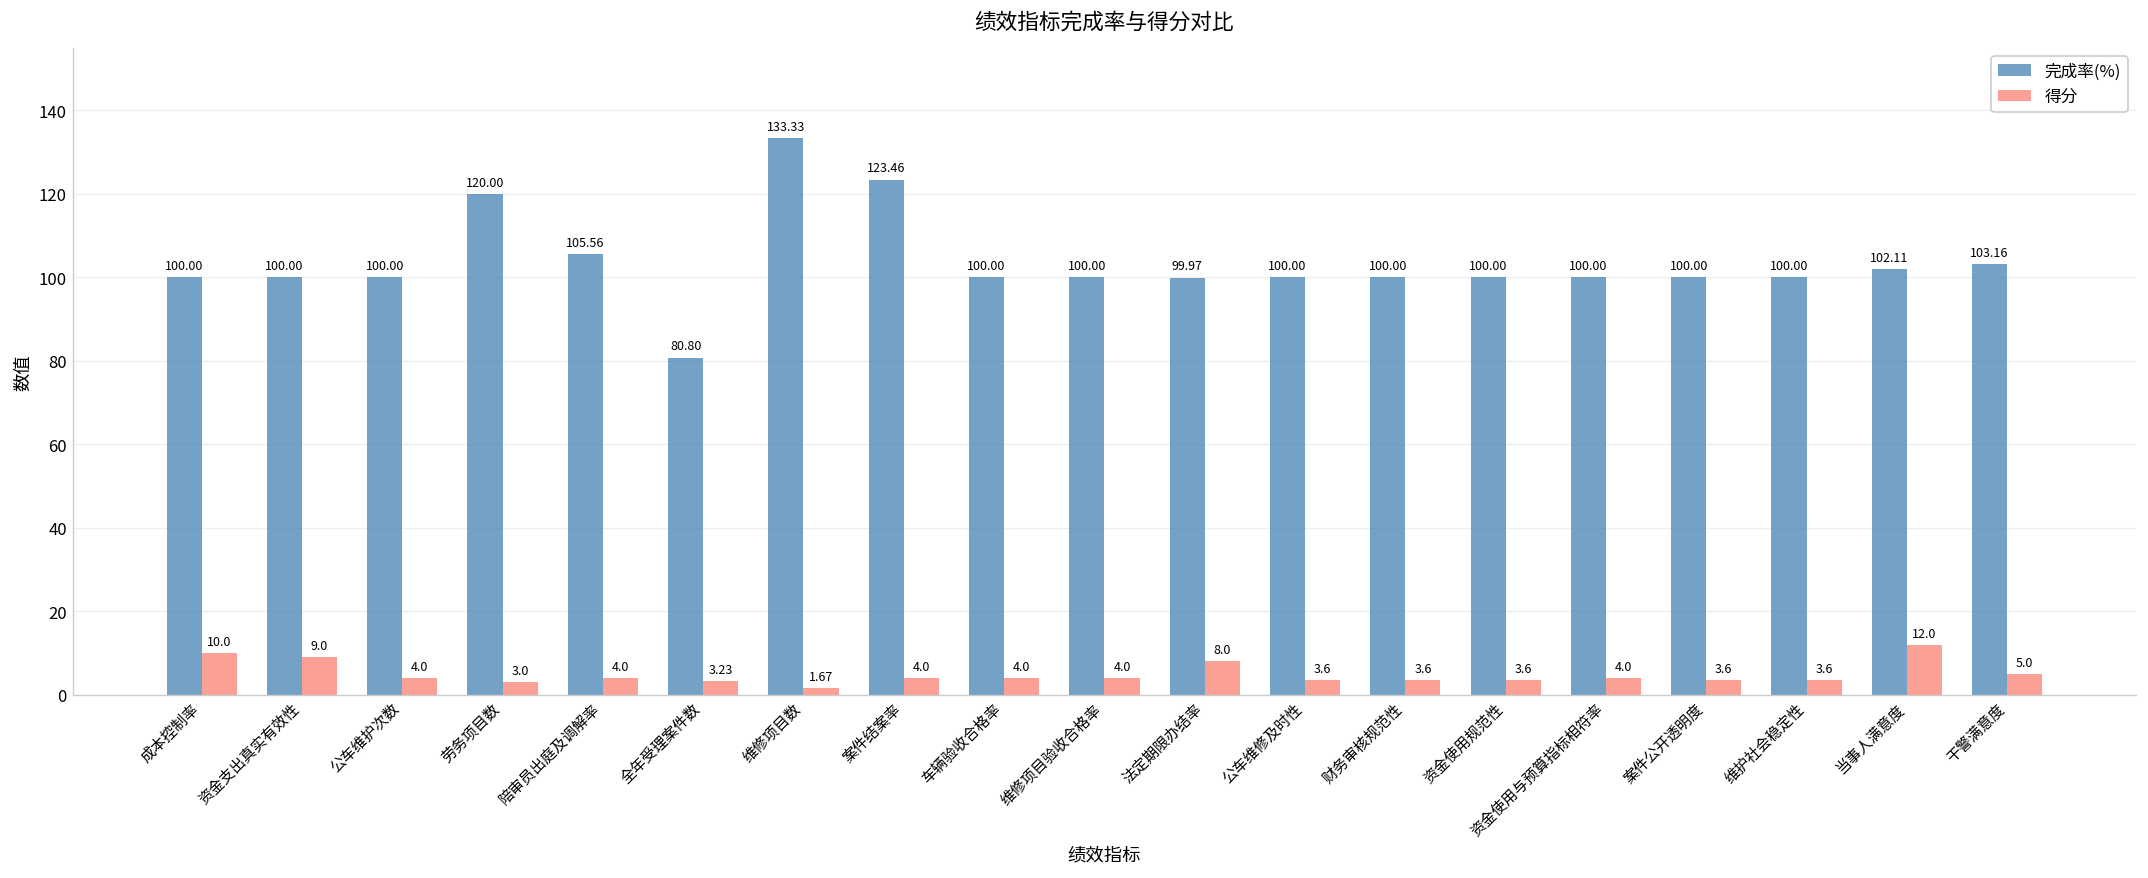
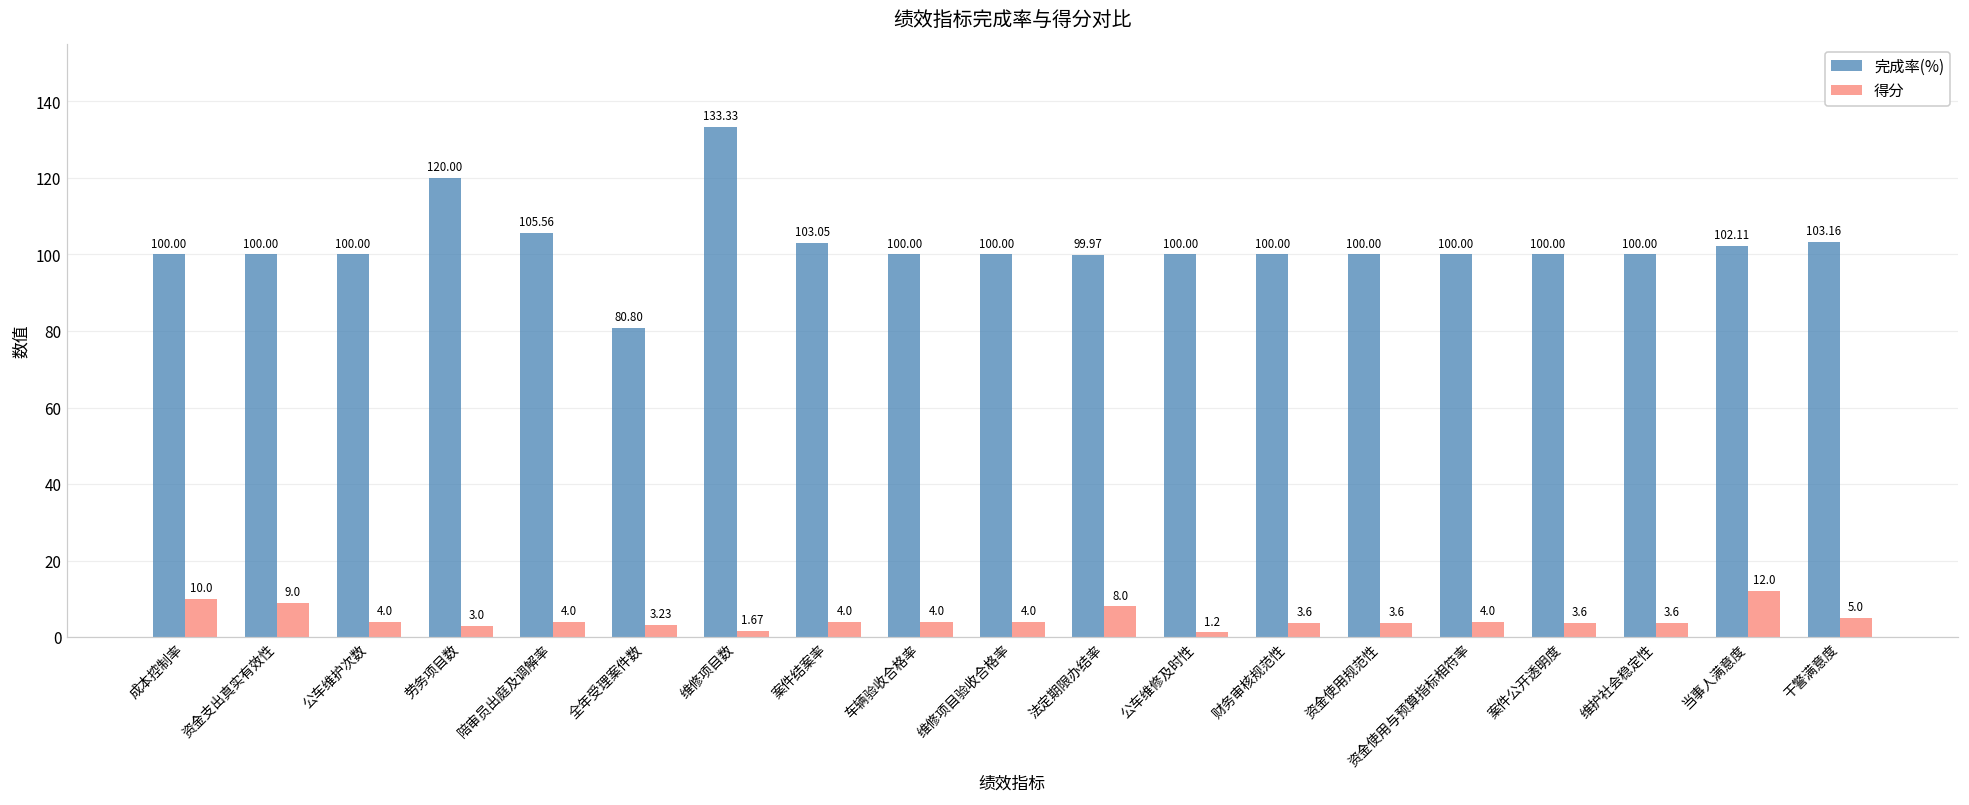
  {
    "完成率(%)": {
      "成本控制率": 100.00,
      "资金支出真实有效性": 100.00,
      "公车维护次数": 100.00,
      "劳务项目数": 120.00,
      "陪审员出庭及调解率": 105.56,
      "全年受理案件数": 80.80,
      "维修项目数": 133.33,
-     "案件结案率": 123.46,
+     "案件结案率": 103.05,
      "车辆验收合格率": 100.00,
      "维修项目验收合格率": 100.00,
      "法定期限办结率": 99.97,
      "公车维修及时性": 100.00,
      "财务审核规范性": 100.00,
      "资金使用规范性": 100.00,
      "资金使用与预算指标相符率": 100.00,
      "案件公开透明度": 100.00,
      "维护社会稳定性": 100.00,
      "当事人满意度": 102.11,
      "干警满意度": 103.16
    },
    "得分": {
      "成本控制率": 10.0,
      "资金支出真实有效性": 9.0,
      "公车维护次数": 4.0,
      "劳务项目数": 3.0,
      "陪审员出庭及调解率": 4.0,
      "全年受理案件数": 3.23,
      "维修项目数": 1.67,
      "案件结案率": 4.0,
      "车辆验收合格率": 4.0,
      "维修项目验收合格率": 4.0,
      "法定期限办结率": 8.0,
-     "公车维修及时性": 3.6,
+     "公车维修及时性": 1.2,
      "财务审核规范性": 3.6,
      "资金使用规范性": 3.6,
      "资金使用与预算指标相符率": 4.0,
      "案件公开透明度": 3.6,
      "维护社会稳定性": 3.6,
      "当事人满意度": 12.0,
      "干警满意度": 5.0
    }
  }
